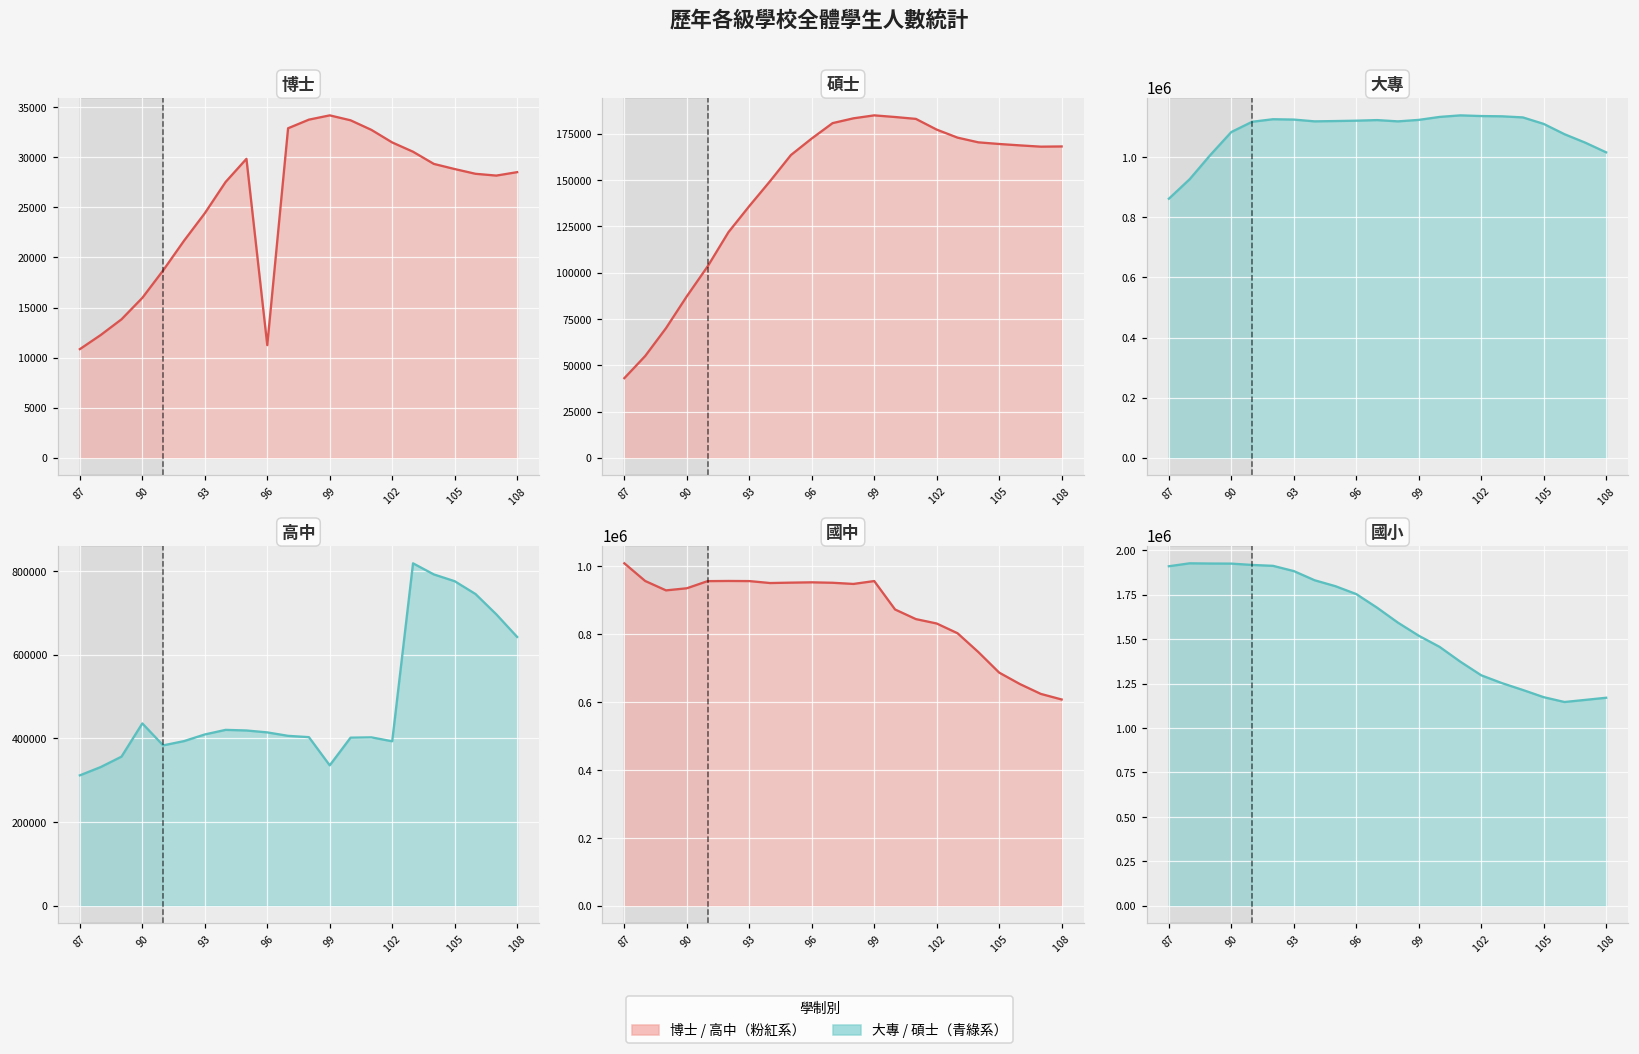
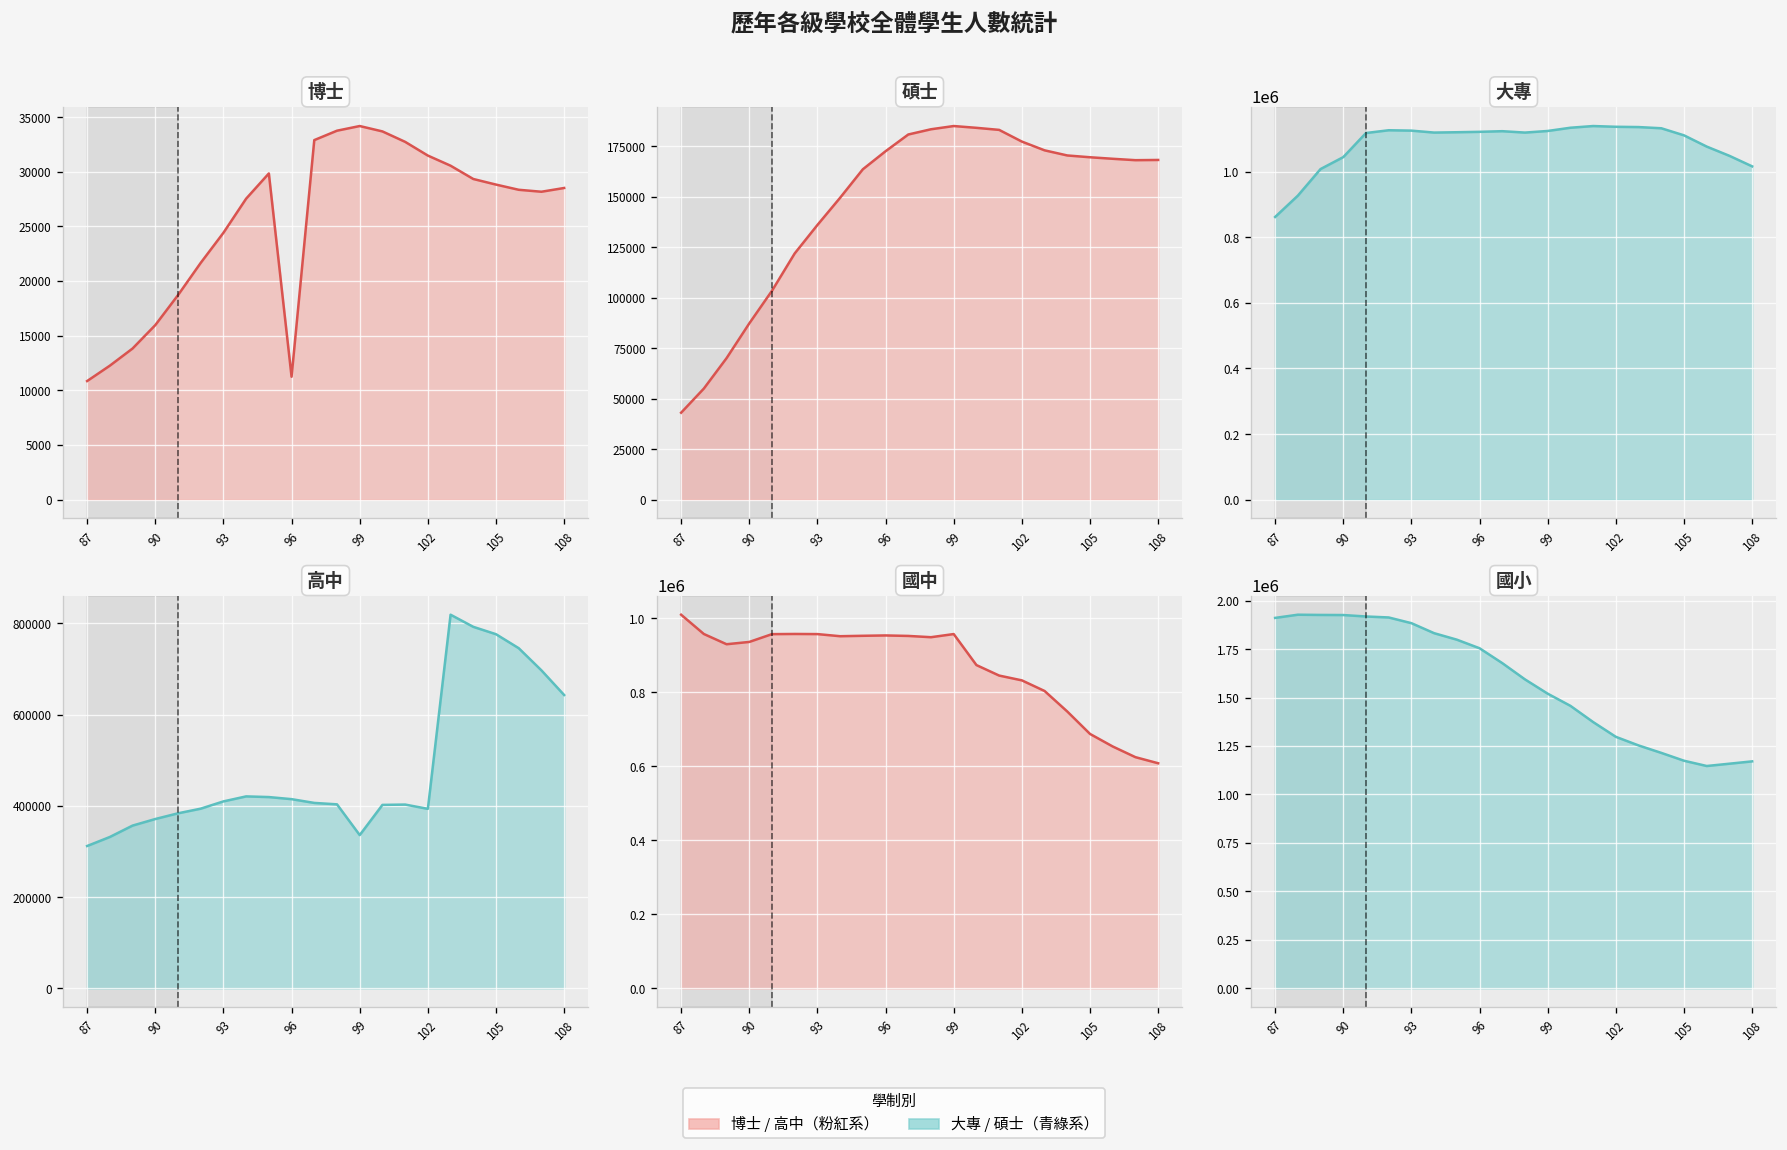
  {
    "博士": {
      "87": 11000,
      "90": 16000,
      "93": 24000,
      "96": 11000,
      "99": 34000,
      "102": 31000,
      "105": 29000,
      "108": 29000
    },
    "碩士": {
      "87": 43000,
      "90": 87000,
      "93": 136000,
      "96": 173000,
      "99": 185000,
      "102": 177000,
      "105": 170000,
      "108": 168000
    },
    "大專": {
      "87": 860000,
-     "90": 1080000,
+     "90": 1040000,
      "93": 1130000,
      "96": 1120000,
      "99": 1120000,
      "102": 1140000,
      "105": 1110000,
      "108": 1020000
    },
    "高中": {
      "87": 310000,
-     "90": 440000,
+     "90": 370000,
      "93": 410000,
      "96": 410000,
      "99": 340000,
      "102": 390000,
      "105": 780000,
      "108": 640000
    },
    "國中": {
      "87": 1010000,
      "90": 940000,
      "93": 960000,
      "96": 950000,
      "99": 960000,
      "102": 830000,
      "105": 690000,
      "108": 610000
    },
    "國小": {
      "87": 1910000,
      "90": 1930000,
      "93": 1880000,
      "96": 1750000,
      "99": 1520000,
      "102": 1300000,
      "105": 1170000,
      "108": 1170000
    }
  }
